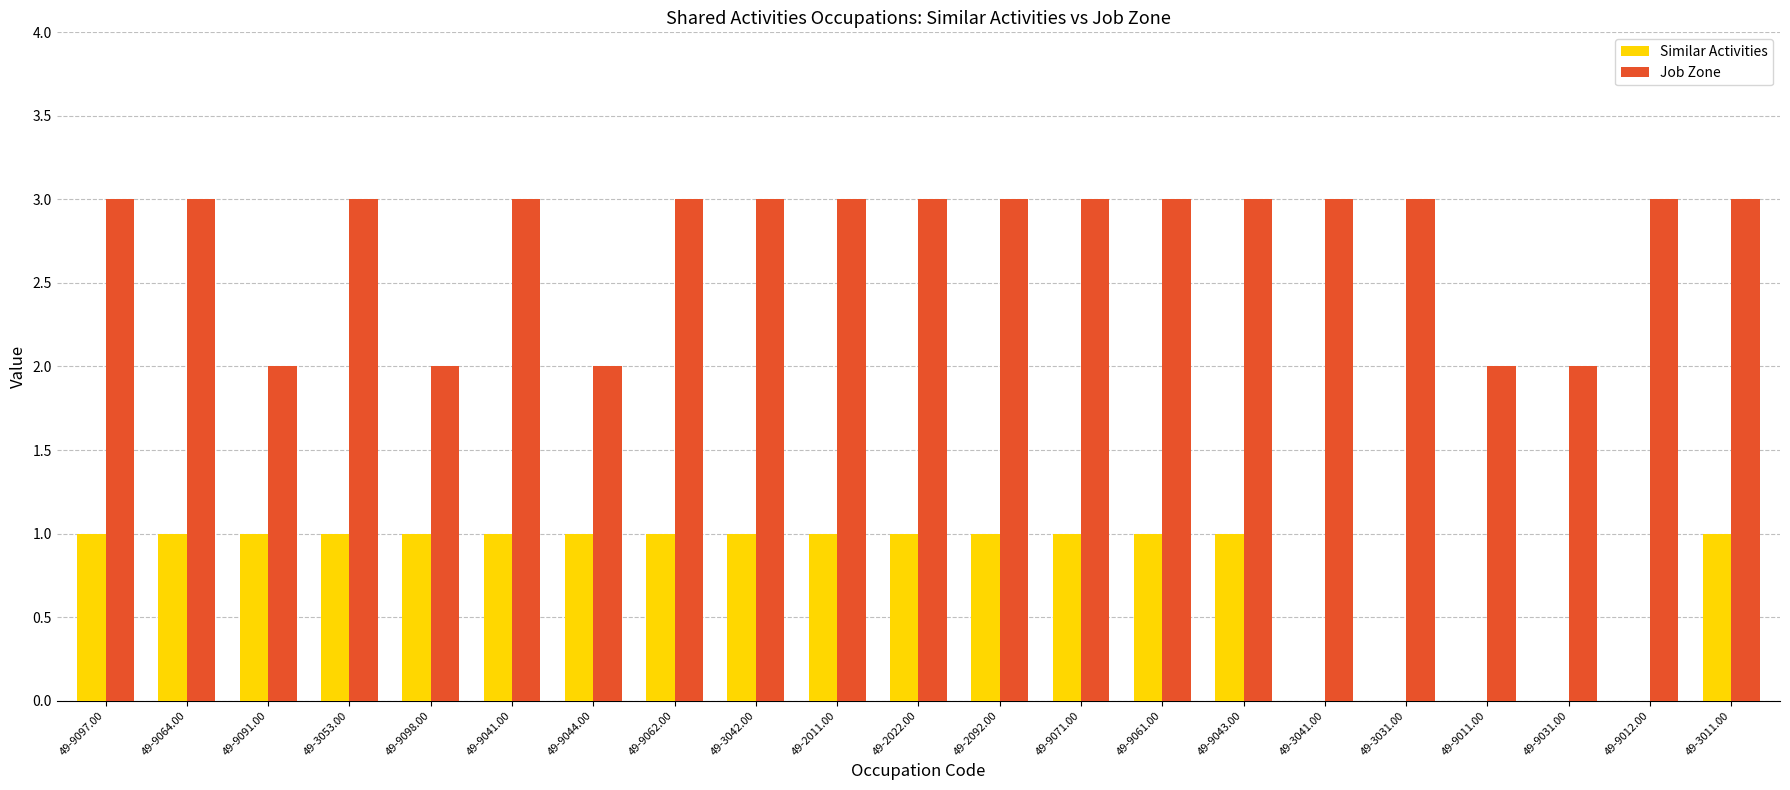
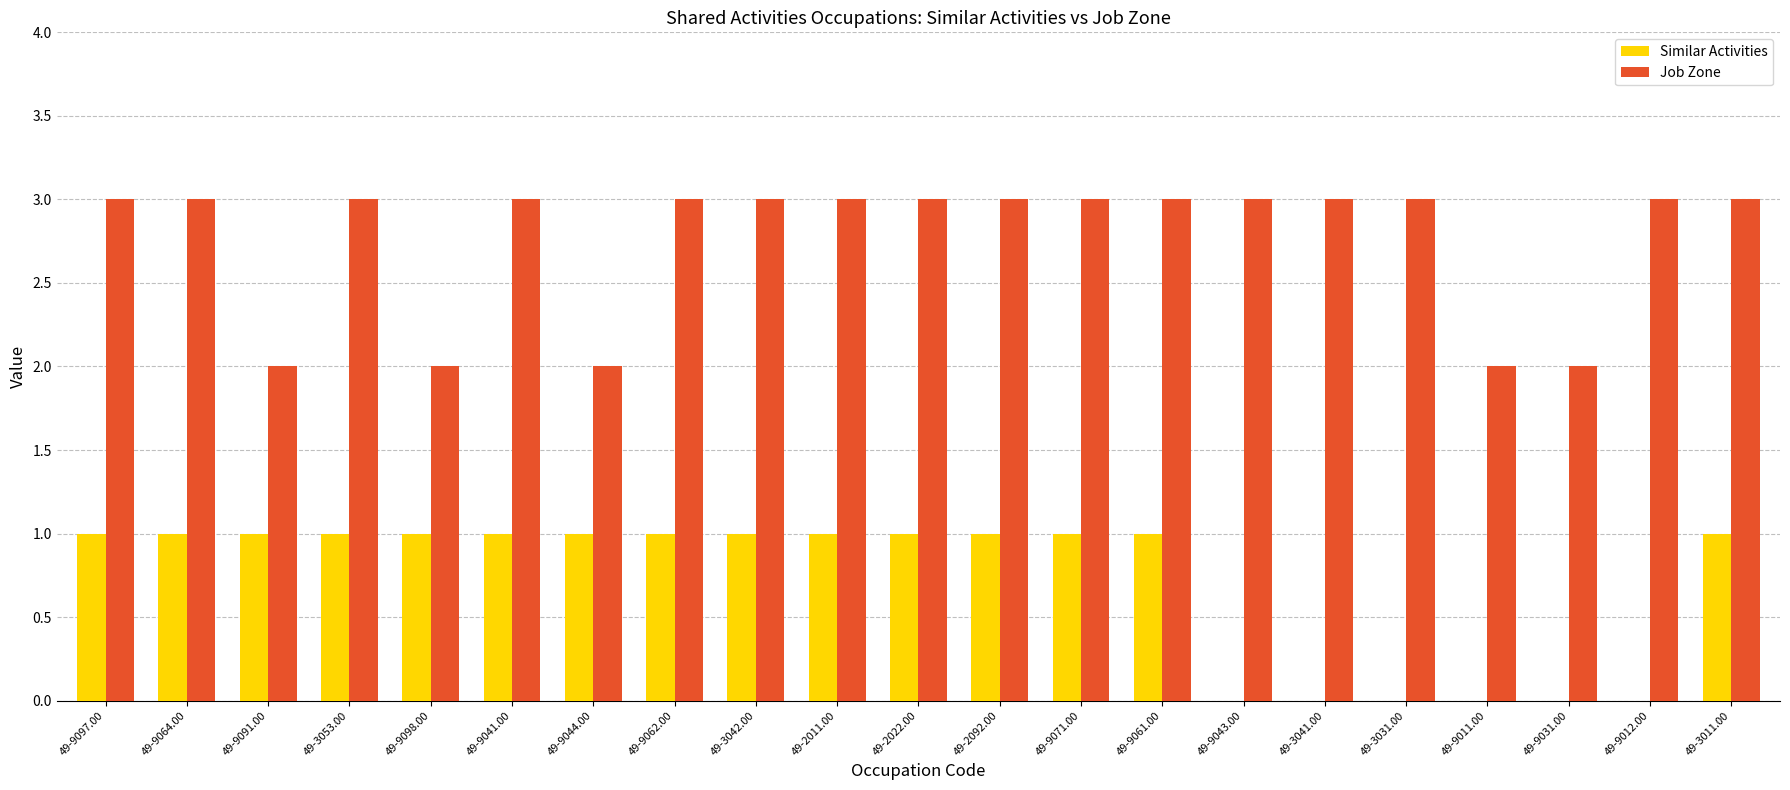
  {
    "Similar Activities": {
      "49-9097.00": 1,
      "49-9064.00": 1,
      "49-9091.00": 1,
      "49-3053.00": 1,
      "49-9098.00": 1,
      "49-9041.00": 1,
      "49-9044.00": 1,
      "49-9062.00": 1,
      "49-3042.00": 1,
      "49-2011.00": 1,
      "49-2022.00": 1,
      "49-2092.00": 1,
      "49-9071.00": 1,
      "49-9061.00": 1,
-     "49-9043.00": 1,
+     "49-9043.00": 0,
      "49-3041.00": 0,
      "49-3031.00": 0,
      "49-9011.00": 0,
      "49-9031.00": 0,
      "49-9012.00": 0,
      "49-3011.00": 1
    },
    "Job Zone": {
      "49-9097.00": 3,
      "49-9064.00": 3,
      "49-9091.00": 2,
      "49-3053.00": 3,
      "49-9098.00": 2,
      "49-9041.00": 3,
      "49-9044.00": 2,
      "49-9062.00": 3,
      "49-3042.00": 3,
      "49-2011.00": 3,
      "49-2022.00": 3,
      "49-2092.00": 3,
      "49-9071.00": 3,
      "49-9061.00": 3,
      "49-9043.00": 3,
      "49-3041.00": 3,
      "49-3031.00": 3,
      "49-9011.00": 2,
      "49-9031.00": 2,
      "49-9012.00": 3,
      "49-3011.00": 3
    }
  }
